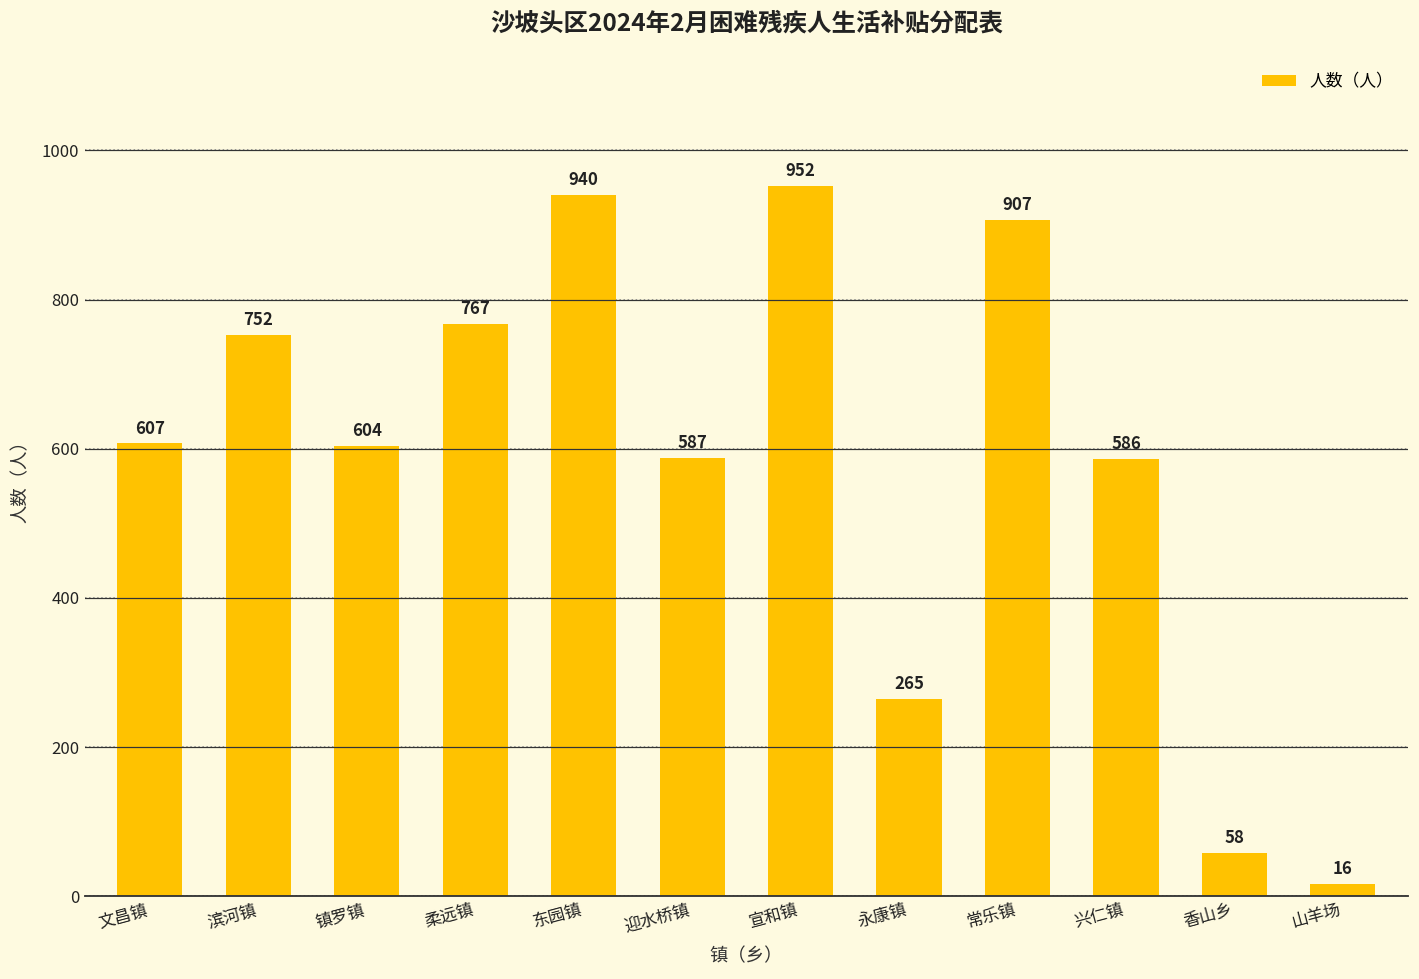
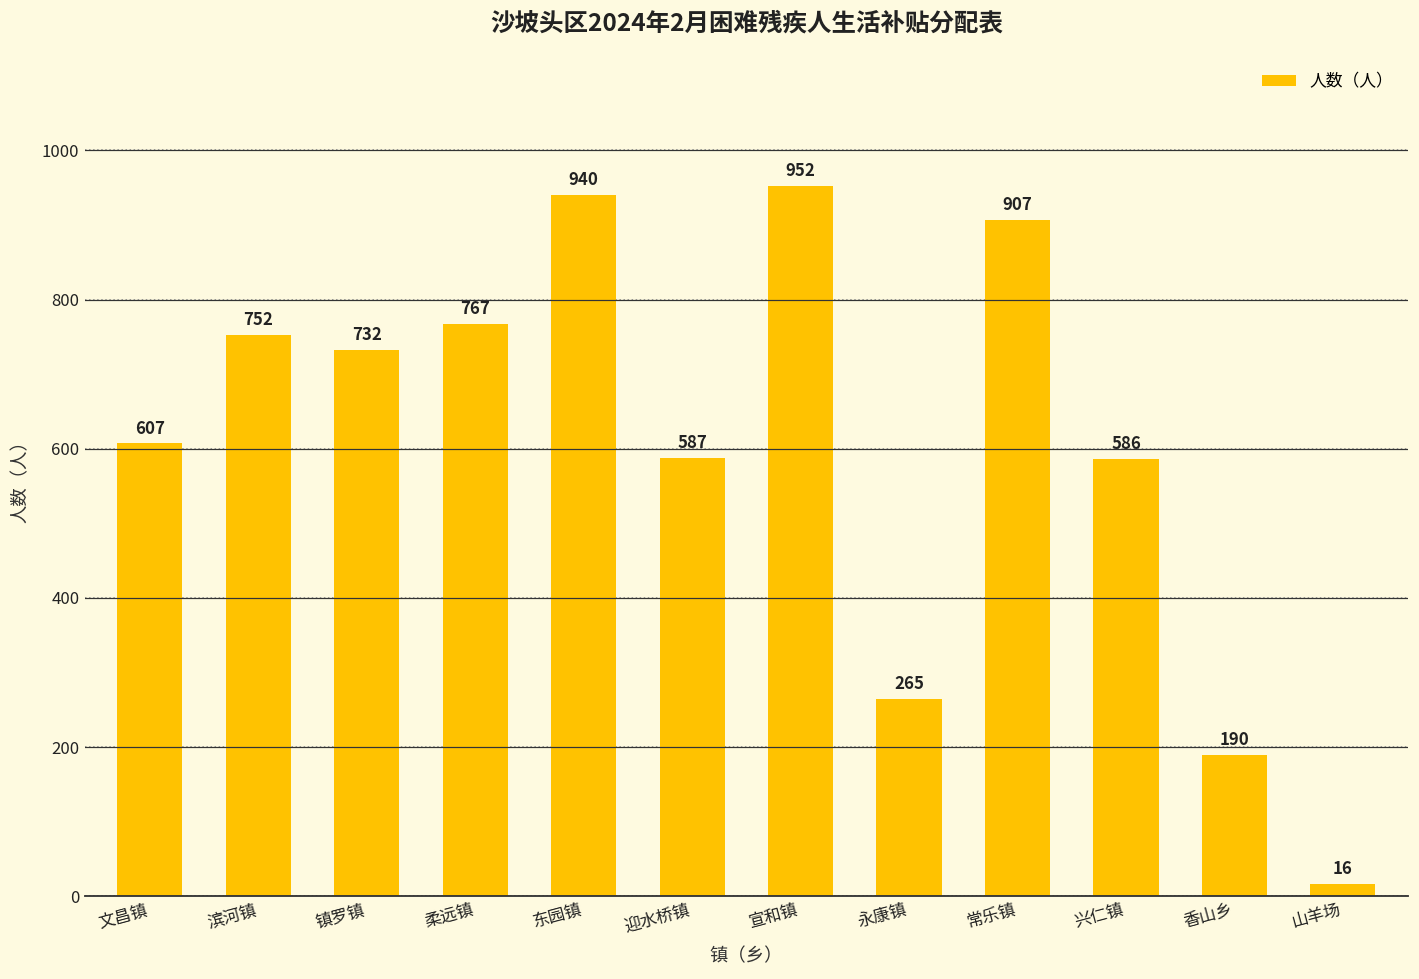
  {
    "文昌镇": 607,
    "滨河镇": 752,
-   "镇罗镇": 604,
+   "镇罗镇": 732,
    "柔远镇": 767,
    "东园镇": 940,
    "迎水桥镇": 587,
    "宣和镇": 952,
    "永康镇": 265,
    "常乐镇": 907,
    "兴仁镇": 586,
-   "香山乡": 58,
+   "香山乡": 190,
    "山羊场": 16
  }
